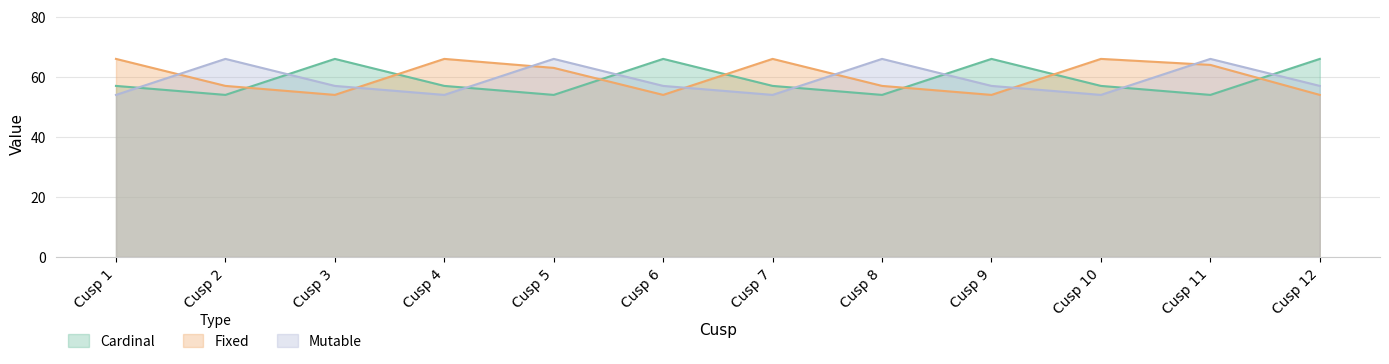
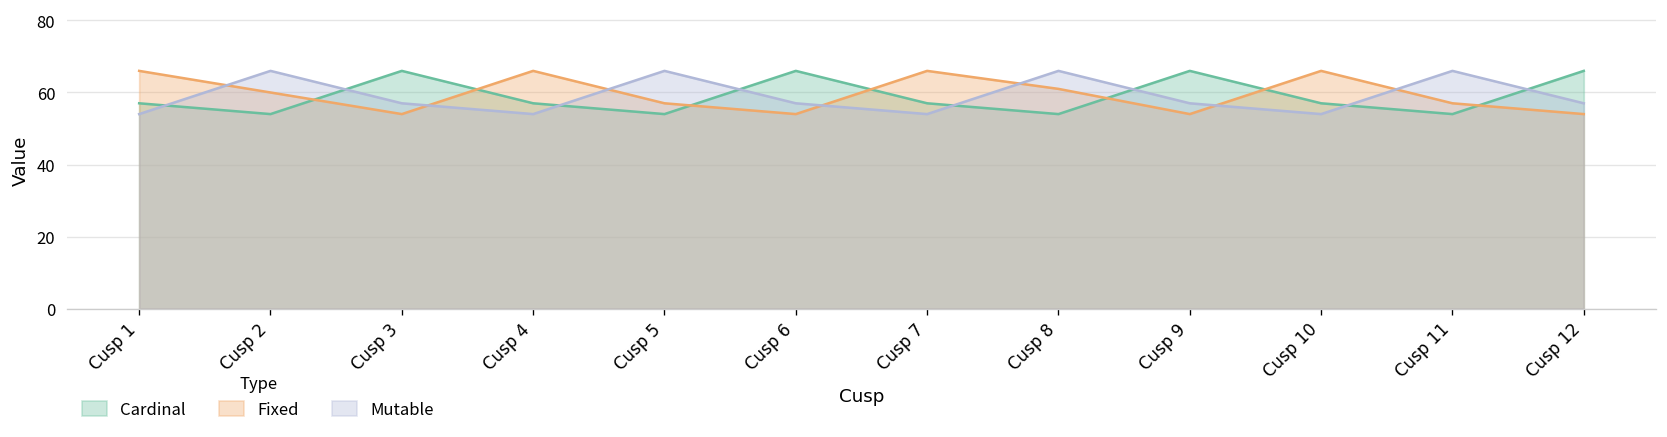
  {
    "Fixed": {
      "Cusp 1": 66,
-     "Cusp 2": 57,
+     "Cusp 2": 60,
      "Cusp 3": 54,
      "Cusp 4": 66,
-     "Cusp 5": 63,
+     "Cusp 5": 57,
      "Cusp 6": 54,
      "Cusp 7": 66,
-     "Cusp 8": 57,
+     "Cusp 8": 61,
      "Cusp 9": 54,
      "Cusp 10": 66,
-     "Cusp 11": 64,
+     "Cusp 11": 57,
      "Cusp 12": 54
    }
  }
